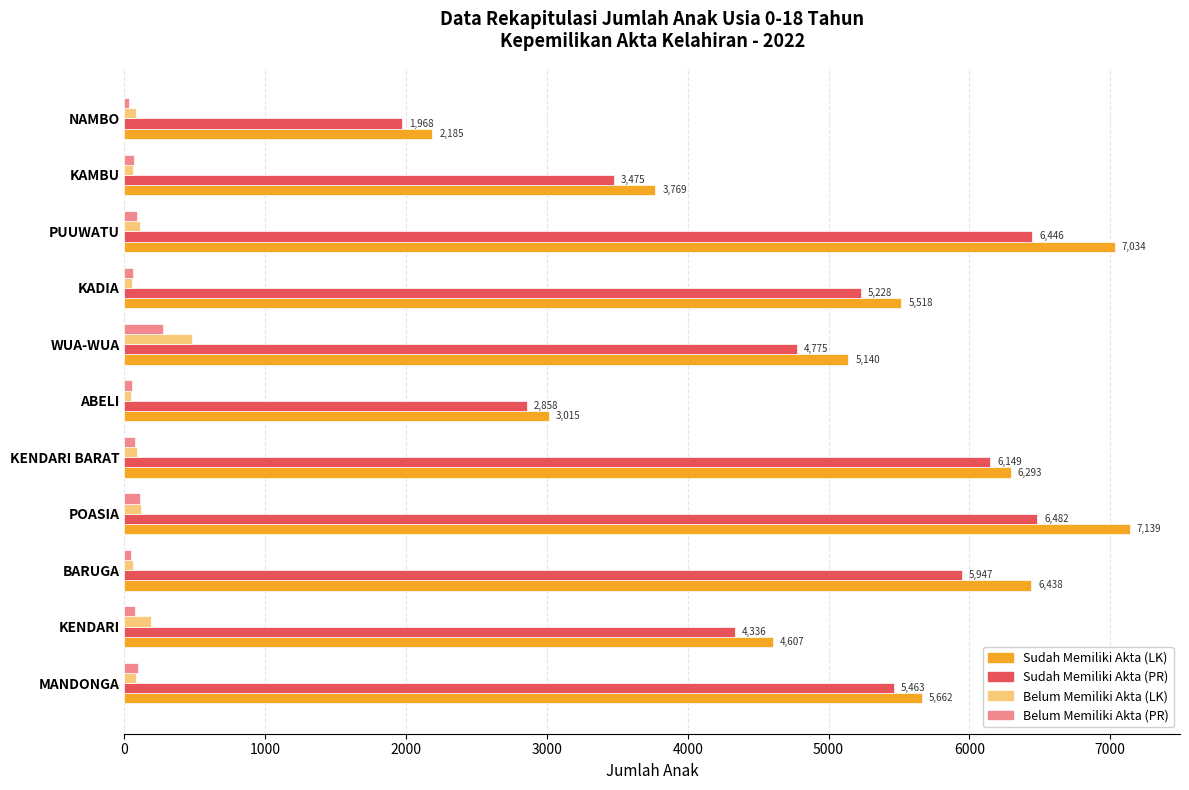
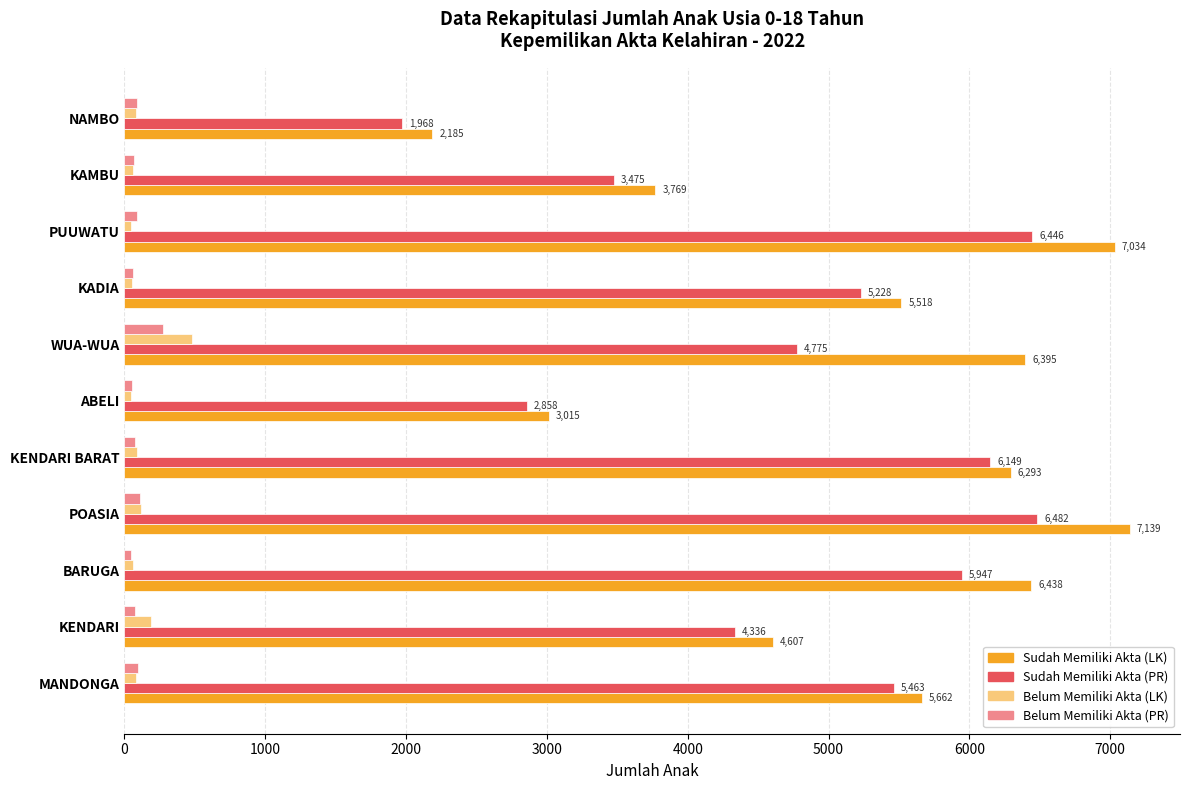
  {
    "Sudah Memiliki Akta (LK)": {
      "NAMBO": "2,185",
      "KAMBU": "3,769",
      "PUUWATU": "7,034",
      "KADIA": "5,518",
-     "WUA-WUA": "5,140",
+     "WUA-WUA": "6,395",
      "ABELI": "3,015",
      "KENDARI BARAT": "6,293",
      "POASIA": "7,139",
      "BARUGA": "6,438",
      "KENDARI": "4,607",
      "MANDONGA": "5,662"
    },
    "Sudah Memiliki Akta (PR)": {
      "NAMBO": "1,968",
      "KAMBU": "3,475",
      "PUUWATU": "6,446",
      "KADIA": "5,228",
      "WUA-WUA": "4,775",
      "ABELI": "2,858",
      "KENDARI BARAT": "6,149",
      "POASIA": "6,482",
      "BARUGA": "5,947",
      "KENDARI": "4,336",
      "MANDONGA": "5,463"
    },
    "Belum Memiliki Akta (LK)": {
      "NAMBO": "90",
      "KAMBU": "60",
-     "PUUWATU": "110",
+     "PUUWATU": "50",
      "KADIA": "60",
      "WUA-WUA": "480",
      "ABELI": "50",
      "KENDARI BARAT": "90",
      "POASIA": "120",
      "BARUGA": "60",
      "KENDARI": "190",
      "MANDONGA": "80"
    },
    "Belum Memiliki Akta (PR)": {
-     "NAMBO": "30",
+     "NAMBO": "90",
      "KAMBU": "70",
      "PUUWATU": "90",
      "KADIA": "60",
      "WUA-WUA": "270",
      "ABELI": "50",
      "KENDARI BARAT": "80",
      "POASIA": "110",
      "BARUGA": "50",
      "KENDARI": "70",
      "MANDONGA": "100"
    }
  }
